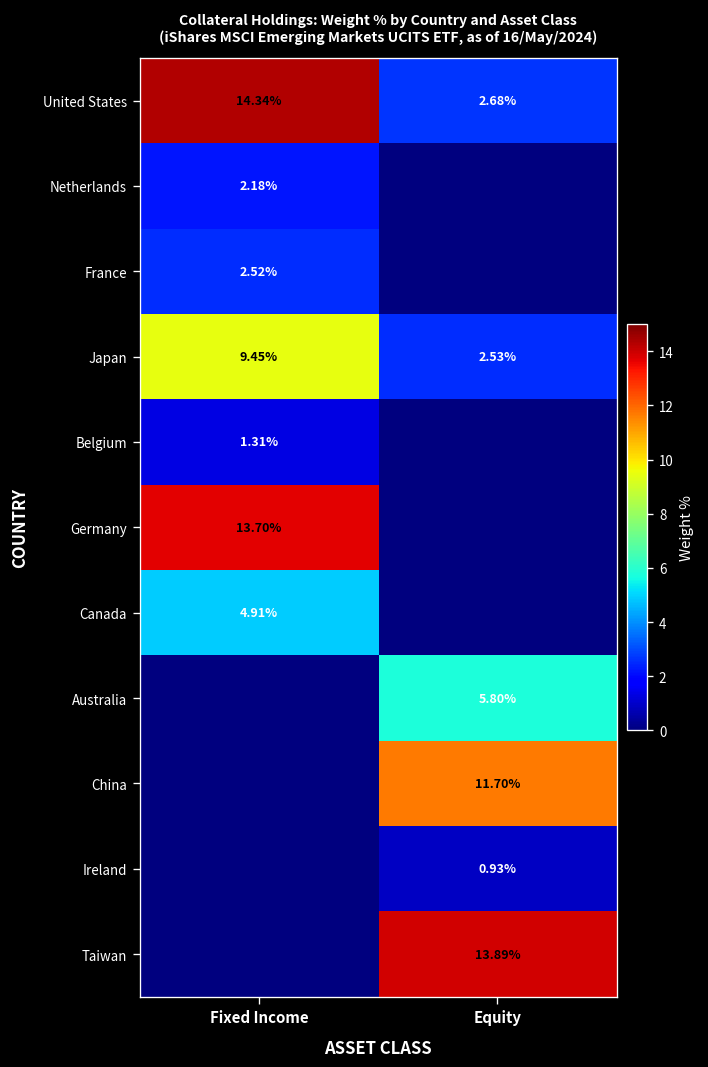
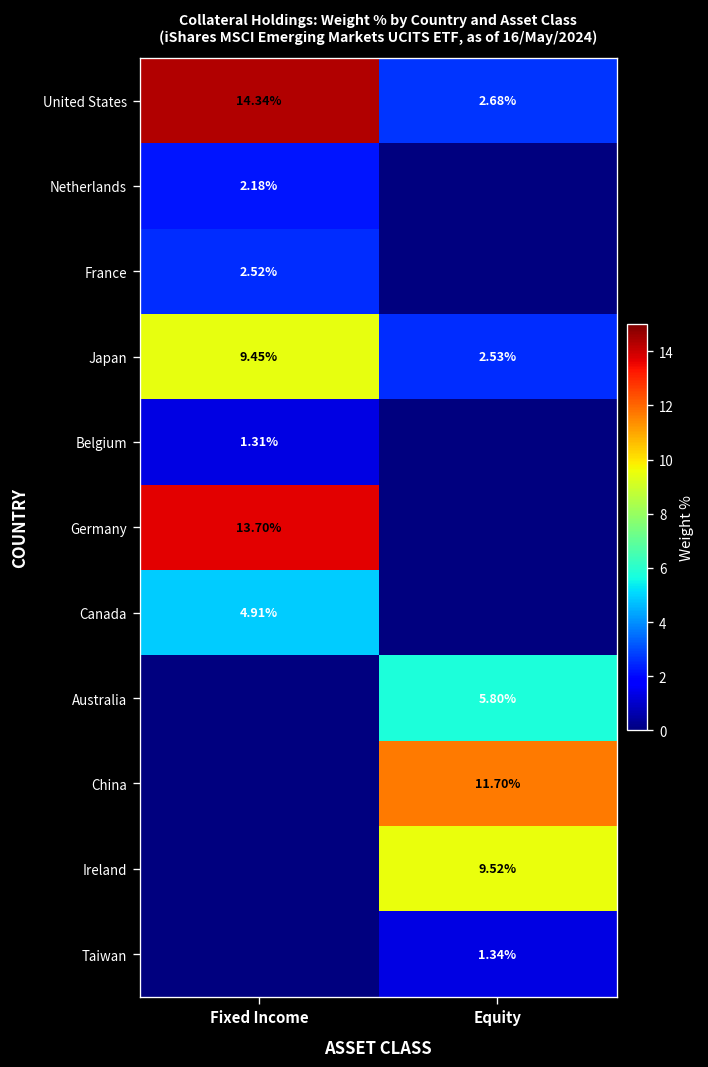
  {
    "United States": {
      "Fixed Income": "14.34%",
      "Equity": "2.68%"
    },
    "Netherlands": {
      "Fixed Income": "2.18%"
    },
    "France": {
      "Fixed Income": "2.52%"
    },
    "Japan": {
      "Fixed Income": "9.45%",
      "Equity": "2.53%"
    },
    "Belgium": {
      "Fixed Income": "1.31%"
    },
    "Germany": {
      "Fixed Income": "13.70%"
    },
    "Canada": {
      "Fixed Income": "4.91%"
    },
    "Australia": {
      "Equity": "5.80%"
    },
    "China": {
      "Equity": "11.70%"
    },
    "Ireland": {
-     "Equity": "0.93%"
+     "Equity": "9.52%"
    },
    "Taiwan": {
-     "Equity": "13.89%"
+     "Equity": "1.34%"
    }
  }
